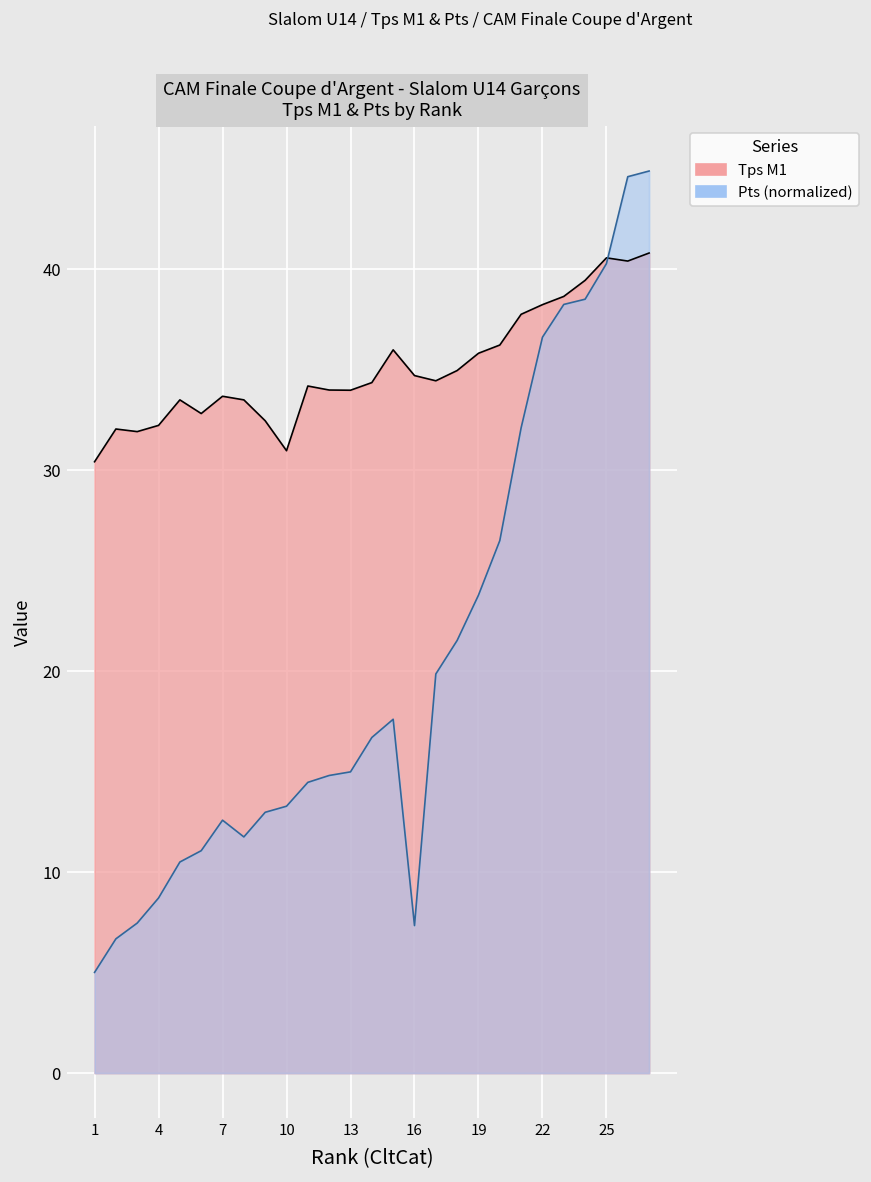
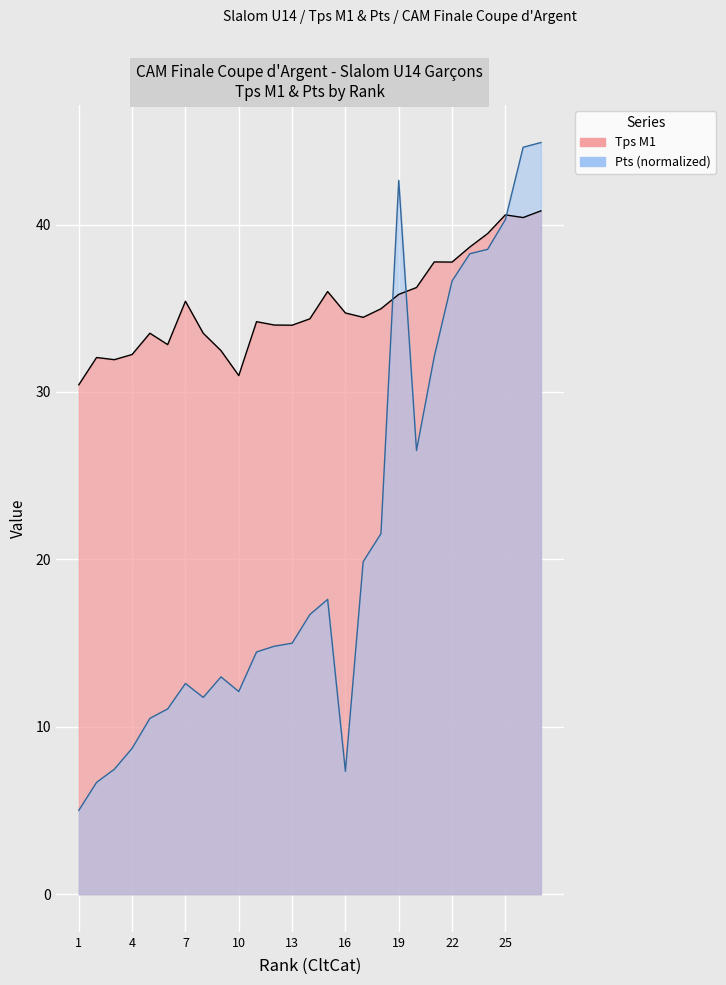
  {
    "Tps M1": {
      "1": 30.4,
      "4": 32.2,
-     "7": 33.7,
+     "7": 35.4,
      "10": 31.0,
      "13": 34.0,
      "16": 34.7,
      "19": 35.8,
-     "22": 38.3,
+     "22": 37.8,
      "25": 40.6
    },
    "Pts (normalized)": {
      "1": 5.0,
      "4": 8.7,
      "7": 12.6,
-     "10": 13.3,
+     "10": 12.1,
      "13": 15.0,
      "16": 7.3,
-     "19": 23.8,
+     "19": 42.6,
      "22": 36.6,
      "25": 40.3
    }
  }
